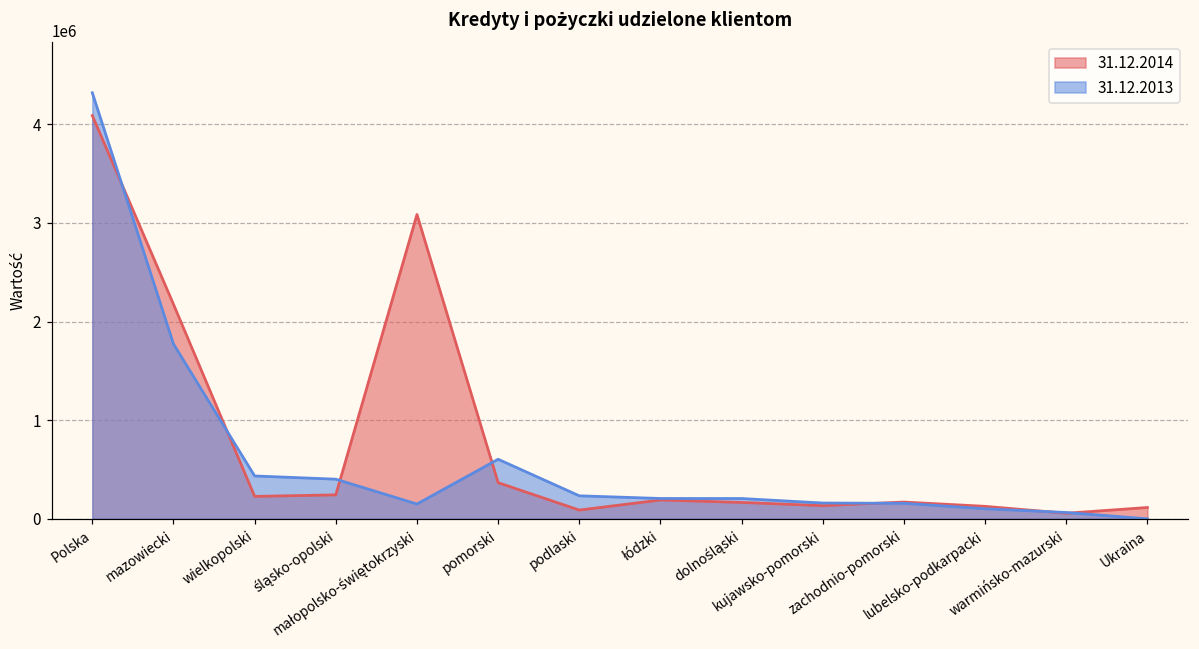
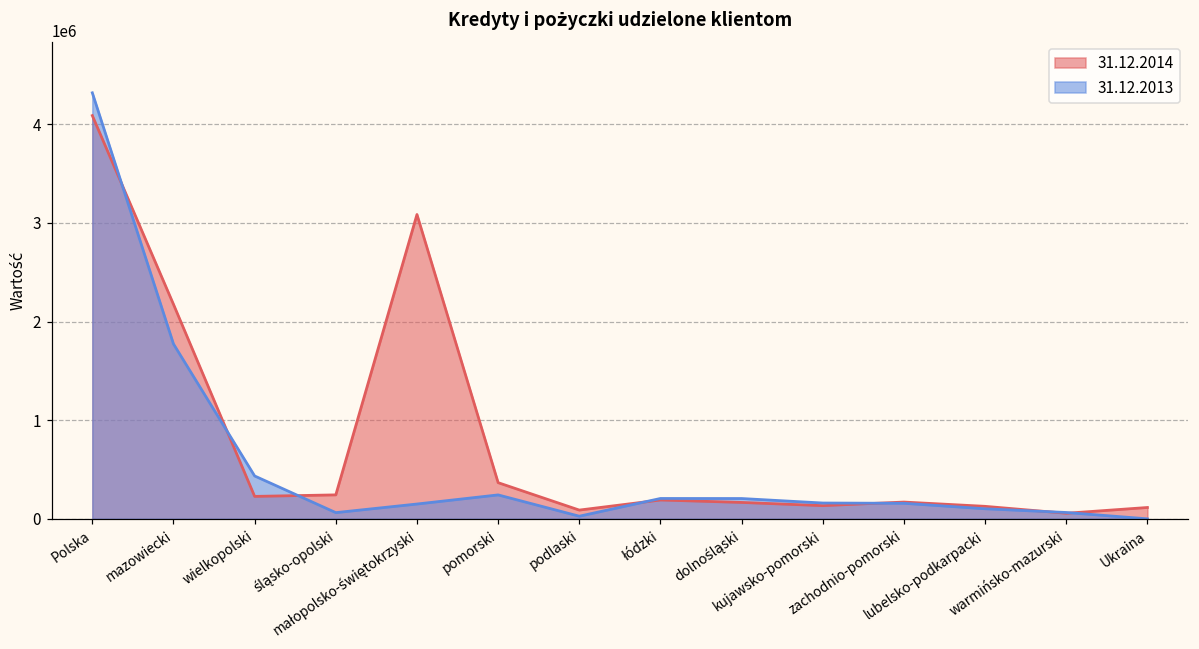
  {
    "31.12.2014": {
      "Polska": 4100000,
      "mazowiecki": 2200000,
      "wielkopolski": 200000,
      "śląsko-opolski": 200000,
      "małopolsko-świętokrzyski": 3100000,
      "pomorski": 400000,
      "podlaski": 100000,
      "dolnośląski": 200000,
      "Ukraina": 100000
    },
    "31.12.2013": {
      "Polska": 4300000,
      "mazowiecki": 1800000,
      "wielkopolski": 400000,
-     "śląsko-opolski": 400000,
+     "śląsko-opolski": 100000,
      "małopolsko-świętokrzyski": 200000,
-     "pomorski": 600000,
-     "podlaski": 200000,
+     "pomorski": 200000,
+     "podlaski": 0,
      "dolnośląski": 200000,
      "Ukraina": 0
    }
  }
